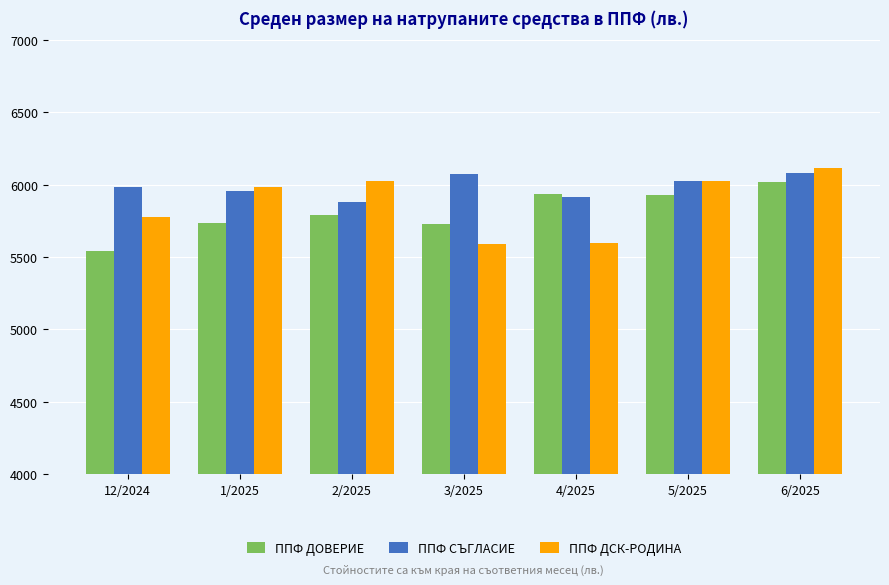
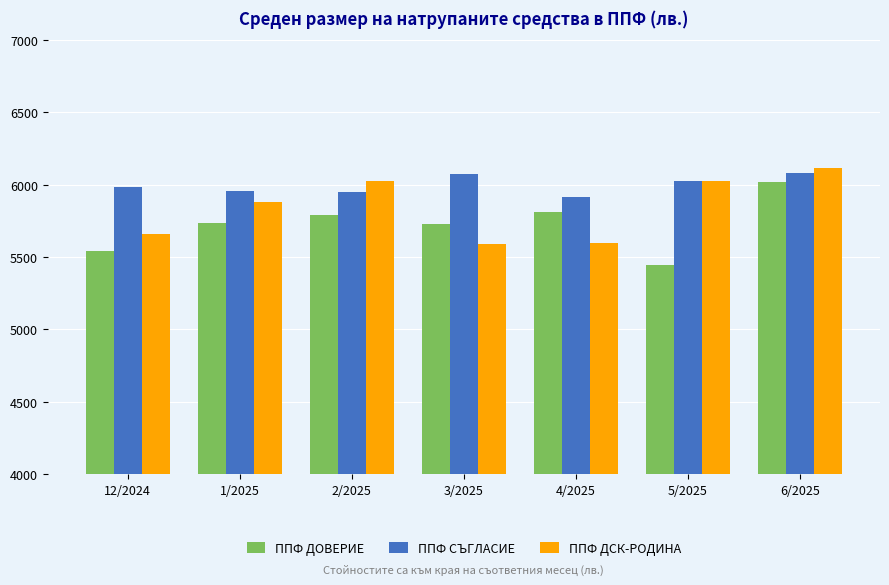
  {
    "ППФ ДОВЕРИЕ": {
      "12/2024": 5540,
      "1/2025": 5730,
      "2/2025": 5790,
      "3/2025": 5730,
-     "4/2025": 5940,
-     "5/2025": 5930,
+     "4/2025": 5810,
+     "5/2025": 5440,
      "6/2025": 6020
    },
    "ППФ СЪГЛАСИЕ": {
      "12/2024": 5990,
      "1/2025": 5960,
-     "2/2025": 5880,
+     "2/2025": 5950,
      "3/2025": 6070,
      "4/2025": 5920,
      "5/2025": 6030,
      "6/2025": 6080
    },
    "ППФ ДСК-РОДИНА": {
-     "12/2024": 5780,
-     "1/2025": 5990,
+     "12/2024": 5660,
+     "1/2025": 5880,
      "2/2025": 6030,
      "3/2025": 5590,
      "4/2025": 5600,
      "5/2025": 6020,
      "6/2025": 6120
    }
  }
